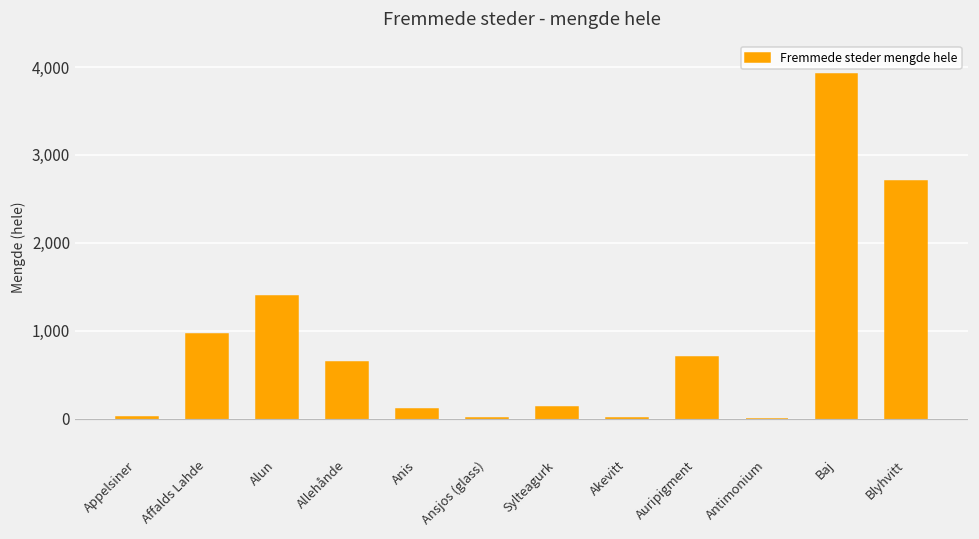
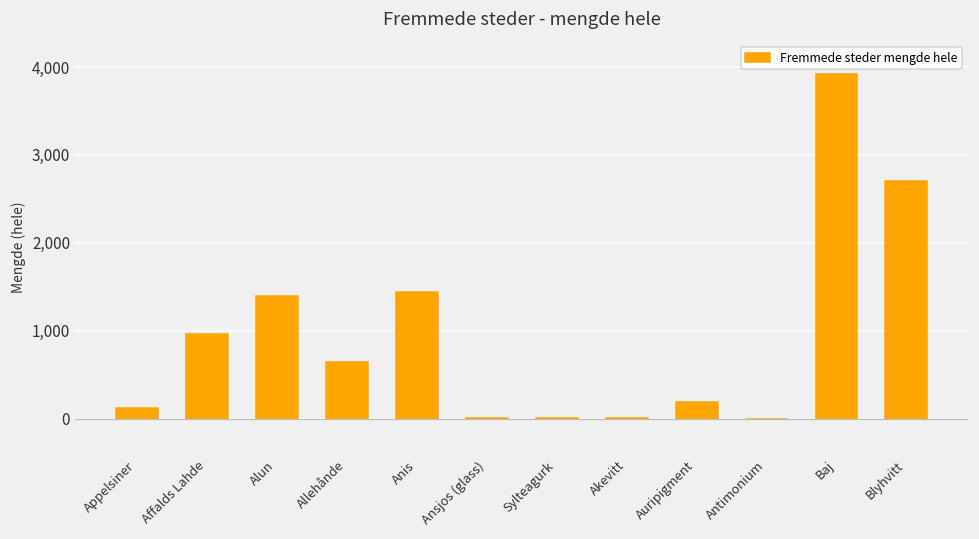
  {
-   "Appelsiner": "0",
+   "Appelsiner": "100",
    "Affalds Lahde": "1,000",
    "Alun": "1,400",
    "Allehånde": "600",
-   "Anis": "100",
-   "Sylteagurk": "100",
-   "Auripigment": "700",
+   "Anis": "1,400",
+   "Sylteagurk": "0",
+   "Auripigment": "200",
    "Baj": "3,900",
    "Blyhvitt": "2,700"
  }
